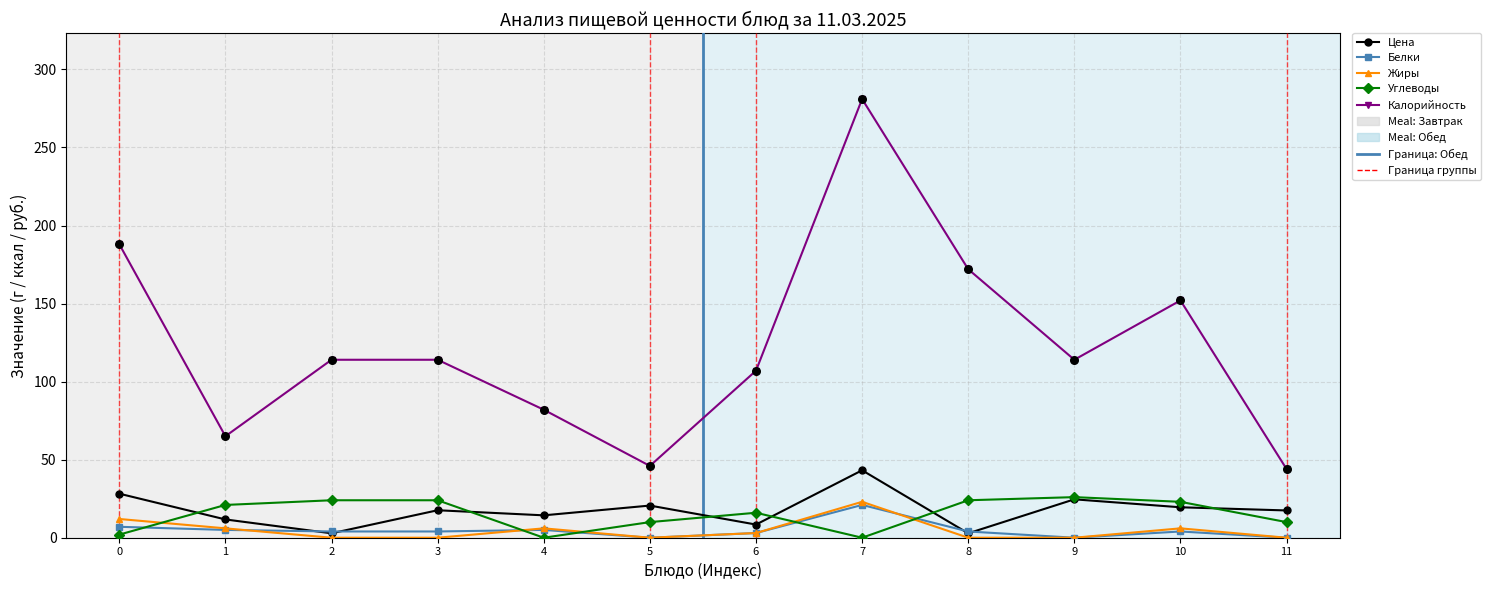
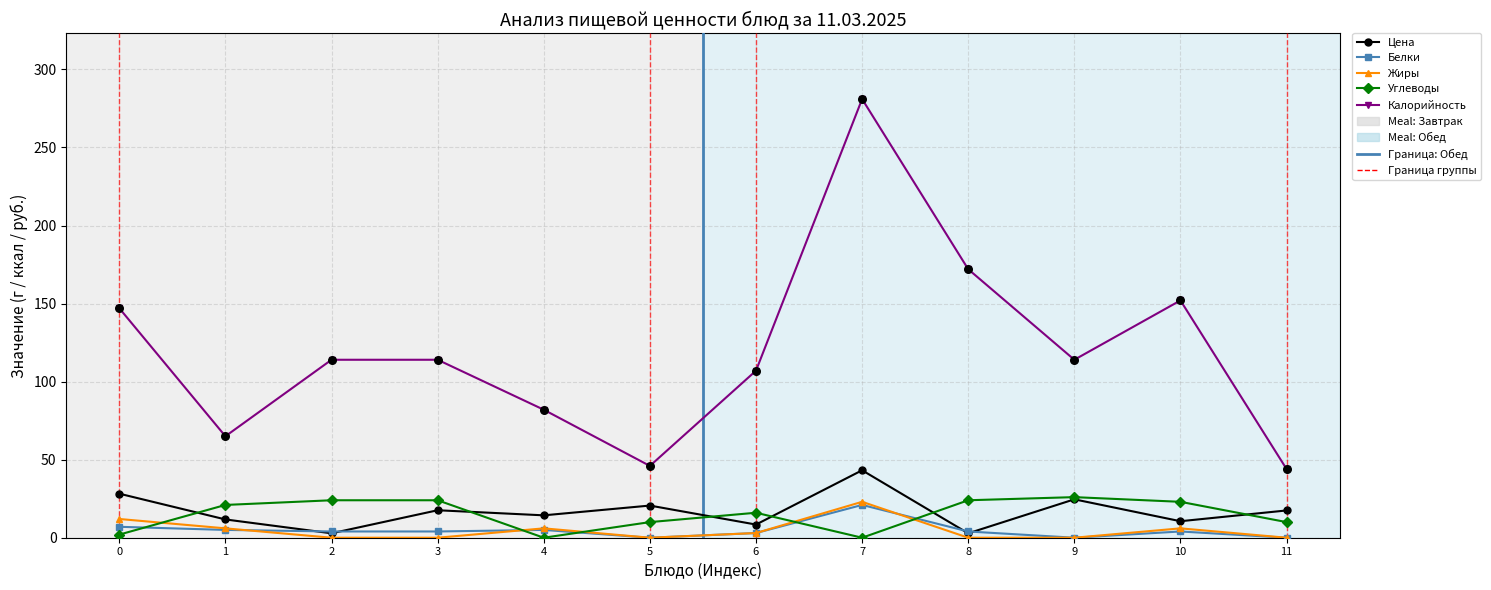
  {
    "Цена": {
      "0": 28,
      "1": 12,
      "3": 18,
      "4": 14,
      "5": 21,
      "6": 8,
      "7": 43,
-     "10": 20,
+     "10": 11,
      "11": 17
    },
    "Белки": {
      "0": 7,
      "3": 4,
      "7": 21,
      "10": 4
    },
    "Жиры": {
      "0": 12,
      "2": 0,
      "3": 0,
      "7": 23,
      "8": 0,
      "10": 6
    },
    "Углеводы": {
      "0": 2,
      "1": 21,
      "2": 24,
      "3": 24,
      "4": 0,
      "5": 10,
      "6": 16,
      "7": 0,
      "8": 24,
      "10": 23,
      "11": 10
    },
    "Калорийность": {
-     "0": 188,
+     "0": 147,
      "1": 65,
      "2": 114,
      "3": 114,
      "4": 82,
      "5": 46,
      "6": 107,
      "7": 281,
      "8": 172,
      "9": 114,
      "10": 152,
      "11": 44
    }
  }
